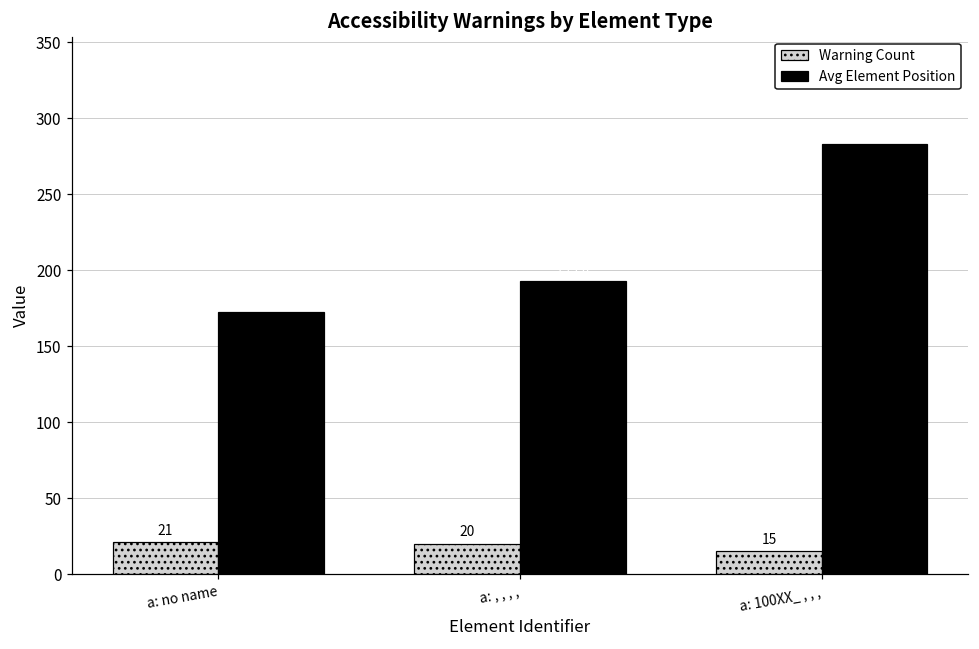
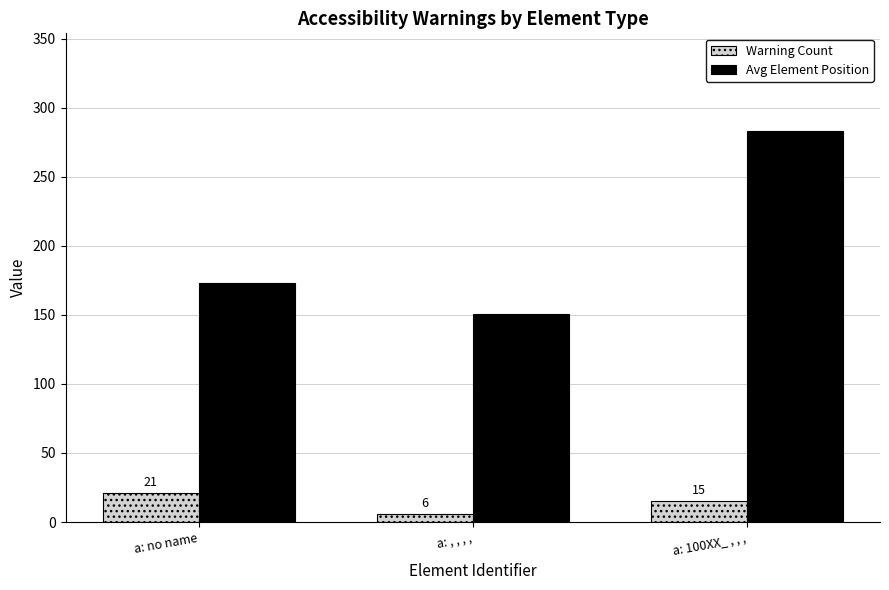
  {
    "Warning Count": {
      "a: no name": 21,
-     "a: , , , ,": 20,
+     "a: , , , ,": 6,
      "a: 100XX_ , , ,": 15
    },
    "Avg Element Position": {
      "a: no name": 173,
-     "a: , , , ,": 193,
+     "a: , , , ,": 151,
      "a: 100XX_ , , ,": 283
    }
  }
